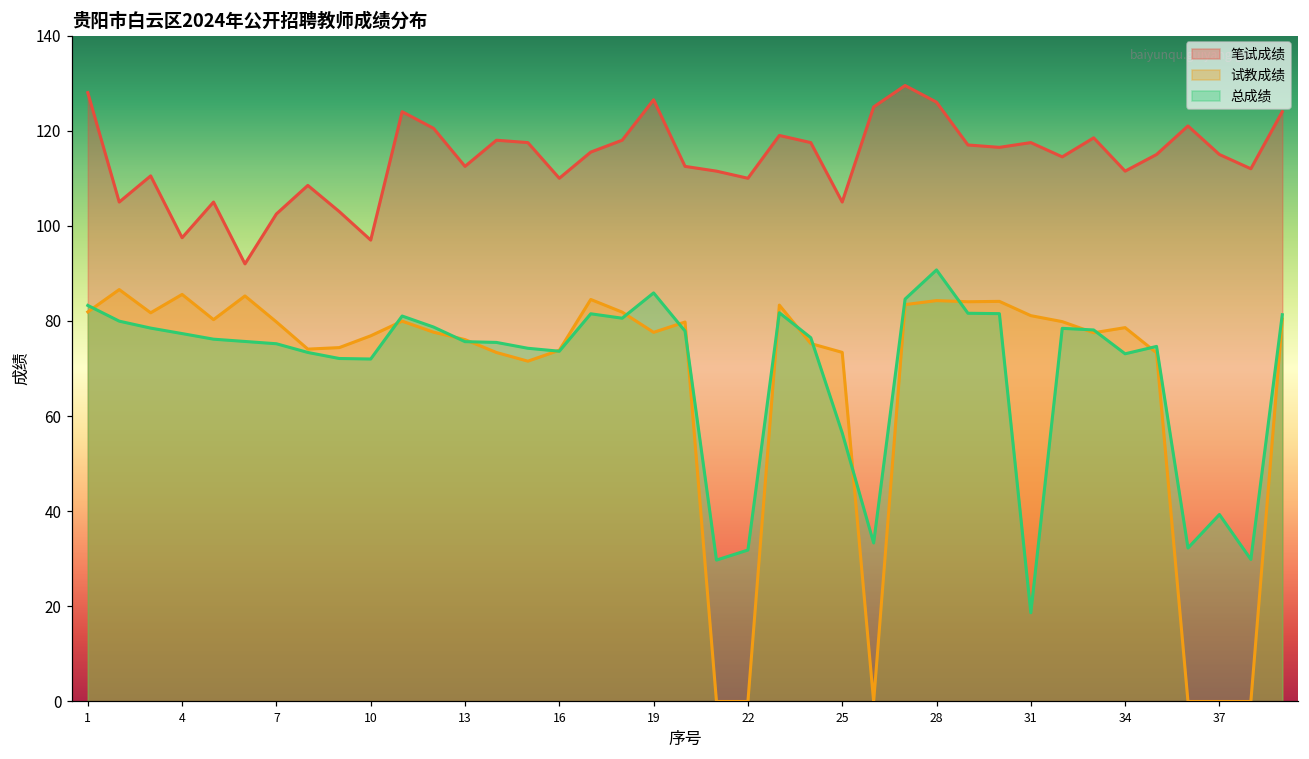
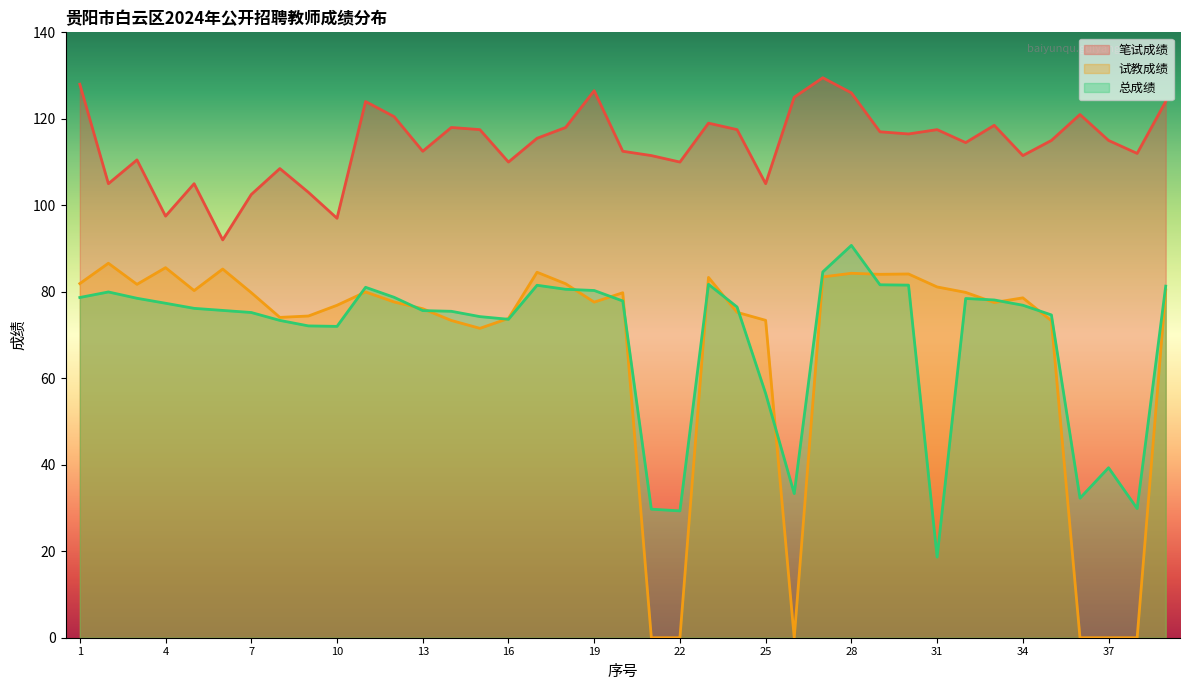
  {
    "总成绩": {
-     "1": 83,
+     "1": 79,
      "4": 77,
      "7": 75,
      "10": 72,
-     "19": 86,
-     "22": 32,
+     "19": 80,
+     "22": 29,
      "25": 56,
      "28": 91,
      "31": 19,
-     "34": 73,
+     "34": 77,
      "37": 39
    }
  }
